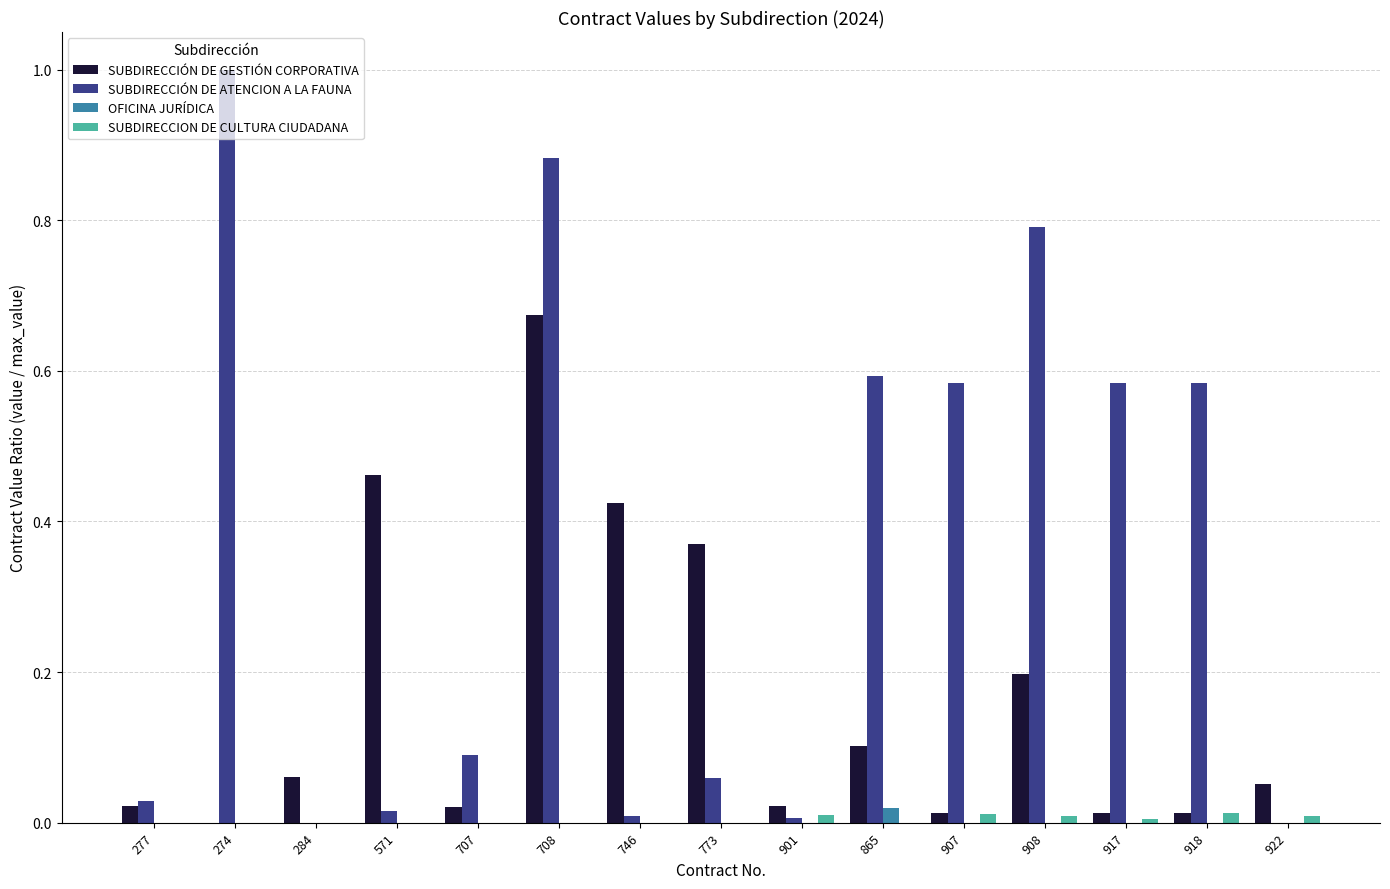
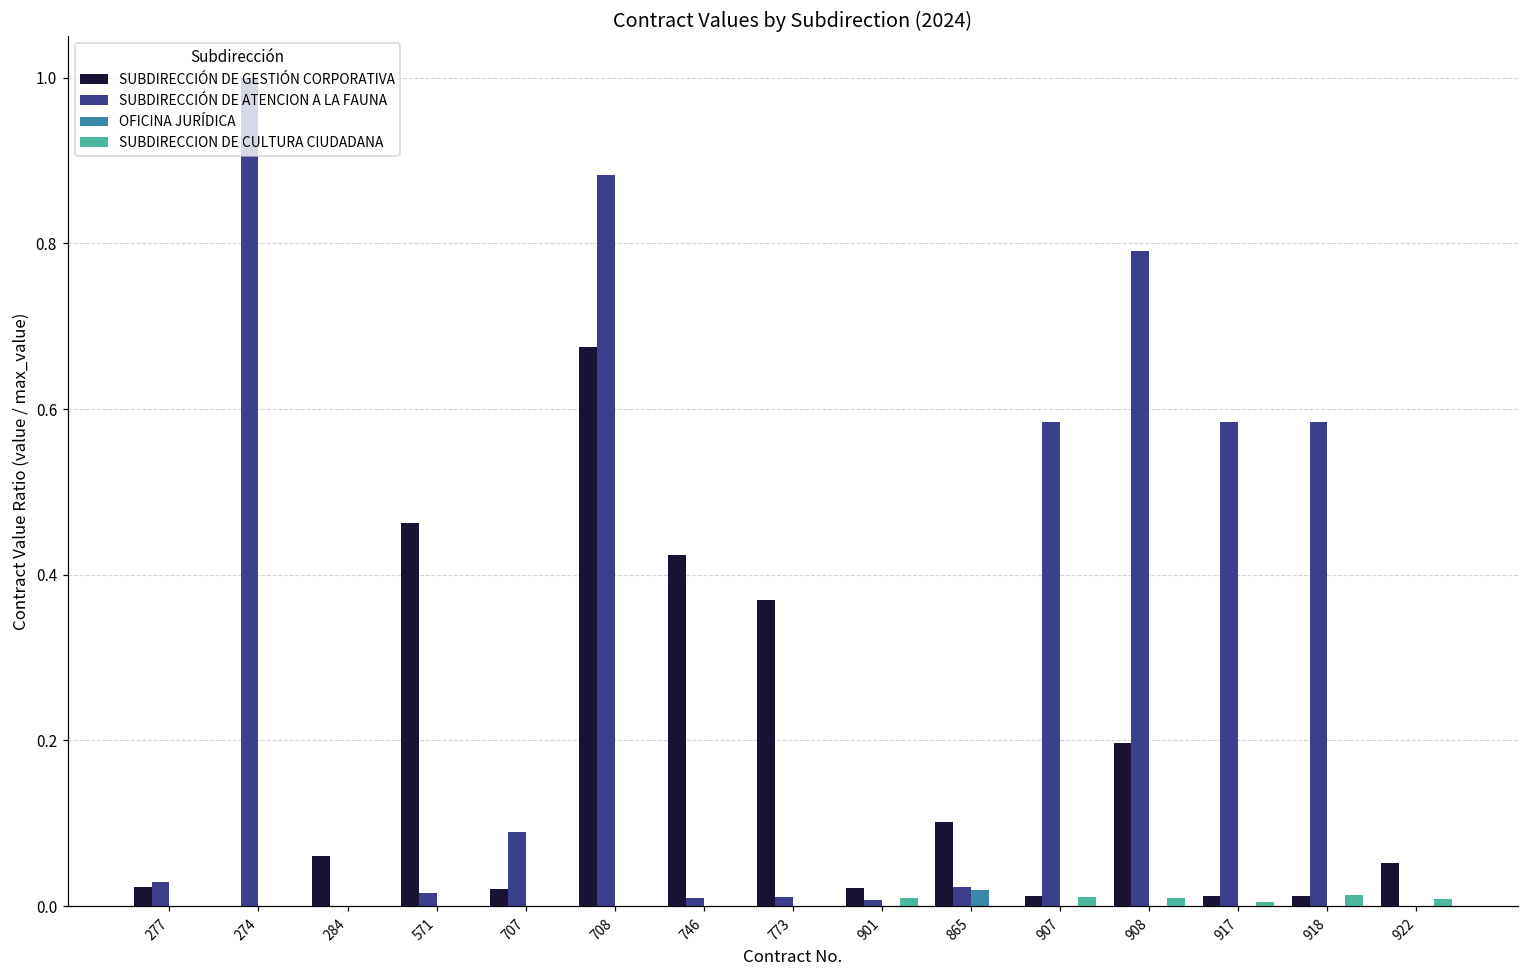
  {
    "SUBDIRECCIÓN DE GESTIÓN CORPORATIVA": {
      "277": 0.02,
      "274": 0.00,
      "284": 0.06,
      "571": 0.46,
      "707": 0.02,
      "708": 0.67,
      "746": 0.42,
      "773": 0.37,
      "901": 0.02,
      "865": 0.10,
      "907": 0.01,
      "908": 0.20,
      "917": 0.01,
      "918": 0.01,
      "922": 0.05
    },
    "SUBDIRECCIÓN DE ATENCION A LA FAUNA": {
      "277": 0.03,
      "284": 0.00,
      "571": 0.02,
      "707": 0.09,
      "708": 0.88,
      "746": 0.01,
-     "773": 0.06,
+     "773": 0.01,
      "901": 0.01,
-     "865": 0.59,
+     "865": 0.02,
      "907": 0.58,
      "908": 0.79,
      "917": 0.58,
      "918": 0.58,
      "922": 0.00
    }
  }
